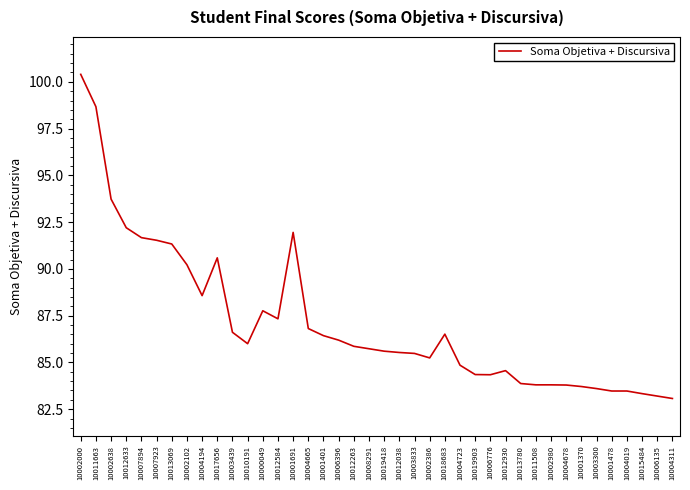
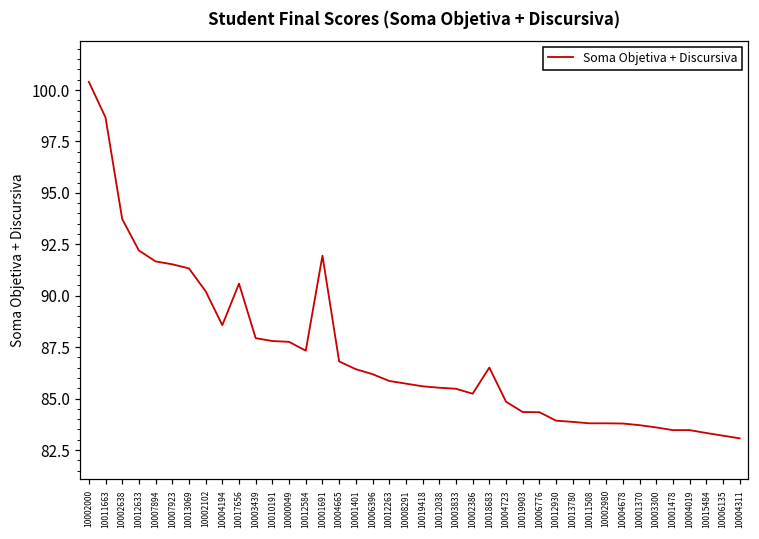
  {
    "10002000": 100.4,
    "10011663": 98.7,
    "10002638": 93.7,
    "10012633": 92.2,
    "10007894": 91.7,
    "10007923": 91.5,
    "10013069": 91.3,
    "10002102": 90.2,
    "10004194": 88.6,
    "10017656": 90.6,
-   "10003439": 86.6,
-   "10010191": 86.0,
+   "10003439": 87.9,
+   "10010191": 87.8,
    "10000049": 87.8,
    "10012584": 87.3,
    "10001691": 92.0,
    "10004665": 86.8,
    "10001401": 86.4,
    "10006396": 86.2,
    "10012263": 85.9,
    "10008291": 85.7,
    "10019418": 85.6,
    "10012038": 85.5,
    "10003833": 85.5,
    "10002386": 85.2,
    "10018683": 86.5,
    "10004723": 84.9,
    "10019903": 84.4,
    "10006776": 84.3,
-   "10012930": 84.6,
+   "10012930": 83.9,
    "10013780": 83.9,
    "10011508": 83.8,
    "10002980": 83.8,
    "10004678": 83.8,
    "10001370": 83.7,
    "10003300": 83.6,
    "10001478": 83.5,
    "10004019": 83.5,
    "10015484": 83.3,
    "10006135": 83.2,
    "10004311": 83.1
  }
